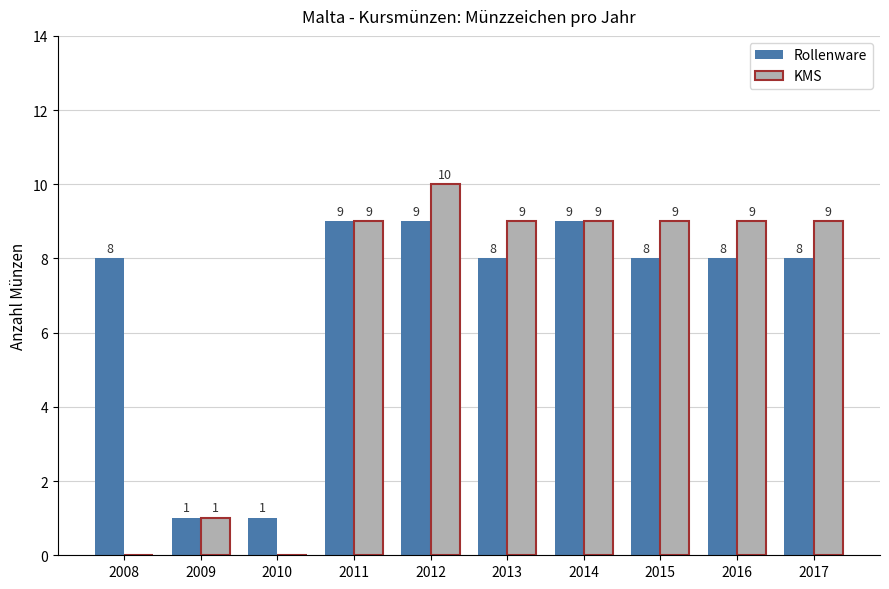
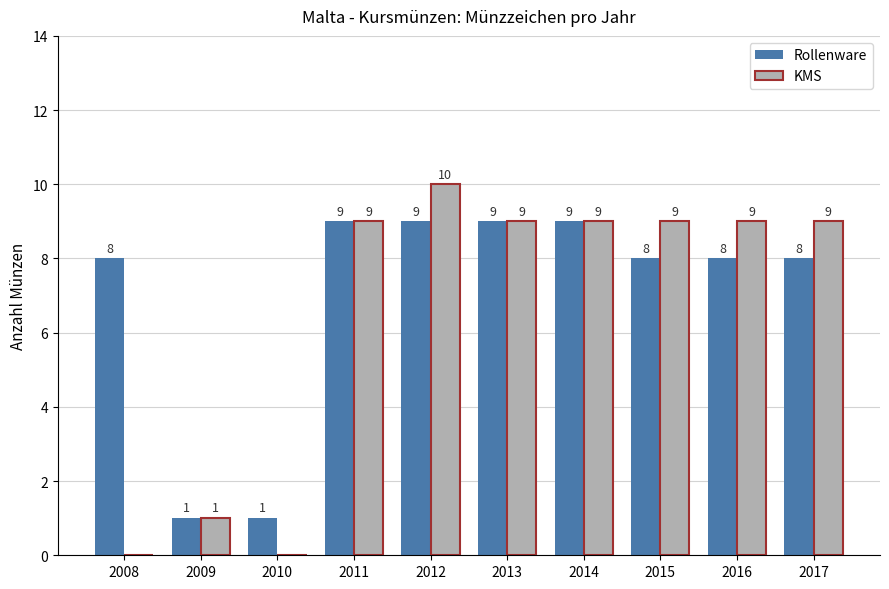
  {
    "Rollenware": {
      "2008": 8,
      "2009": 1,
      "2010": 1,
      "2011": 9,
      "2012": 9,
-     "2013": 8,
+     "2013": 9,
      "2014": 9,
      "2015": 8,
      "2016": 8,
      "2017": 8
    },
    "KMS": {
      "2009": 1,
      "2011": 9,
      "2012": 10,
      "2013": 9,
      "2014": 9,
      "2015": 9,
      "2016": 9,
      "2017": 9
    }
  }
